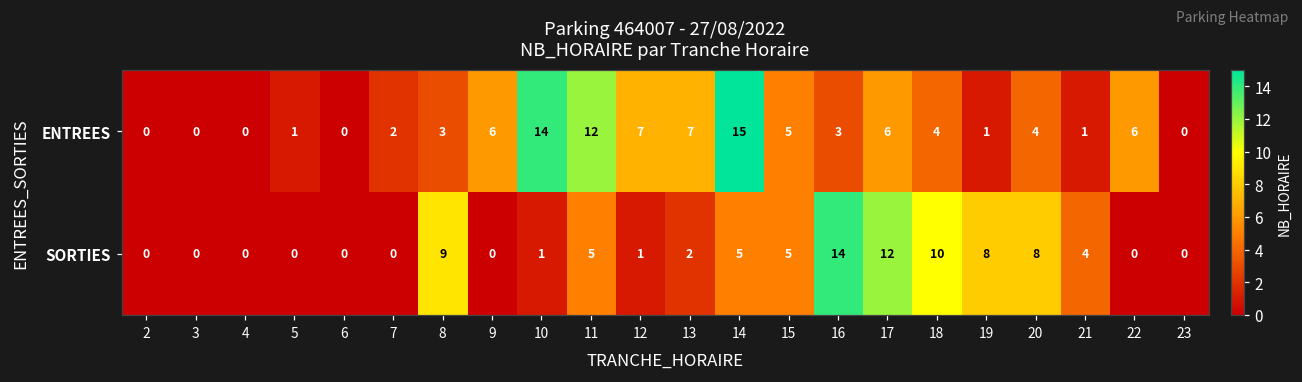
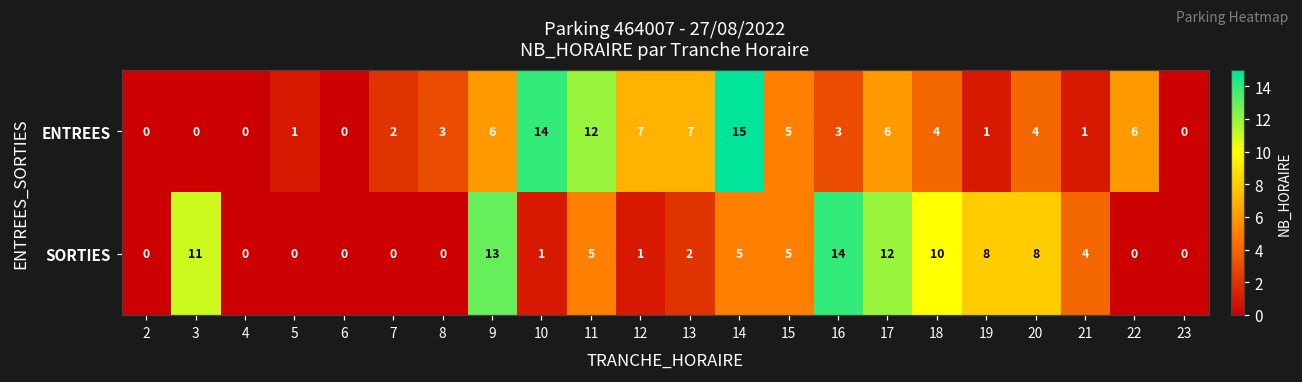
  {
    "ENTREES": {
      "2": 0,
      "3": 0,
      "4": 0,
      "5": 1,
      "6": 0,
      "7": 2,
      "8": 3,
      "9": 6,
      "10": 14,
      "11": 12,
      "12": 7,
      "13": 7,
      "14": 15,
      "15": 5,
      "16": 3,
      "17": 6,
      "18": 4,
      "19": 1,
      "20": 4,
      "21": 1,
      "22": 6,
      "23": 0
    },
    "SORTIES": {
      "2": 0,
-     "3": 0,
+     "3": 11,
      "4": 0,
      "5": 0,
      "6": 0,
      "7": 0,
-     "8": 9,
-     "9": 0,
+     "8": 0,
+     "9": 13,
      "10": 1,
      "11": 5,
      "12": 1,
      "13": 2,
      "14": 5,
      "15": 5,
      "16": 14,
      "17": 12,
      "18": 10,
      "19": 8,
      "20": 8,
      "21": 4,
      "22": 0,
      "23": 0
    }
  }
